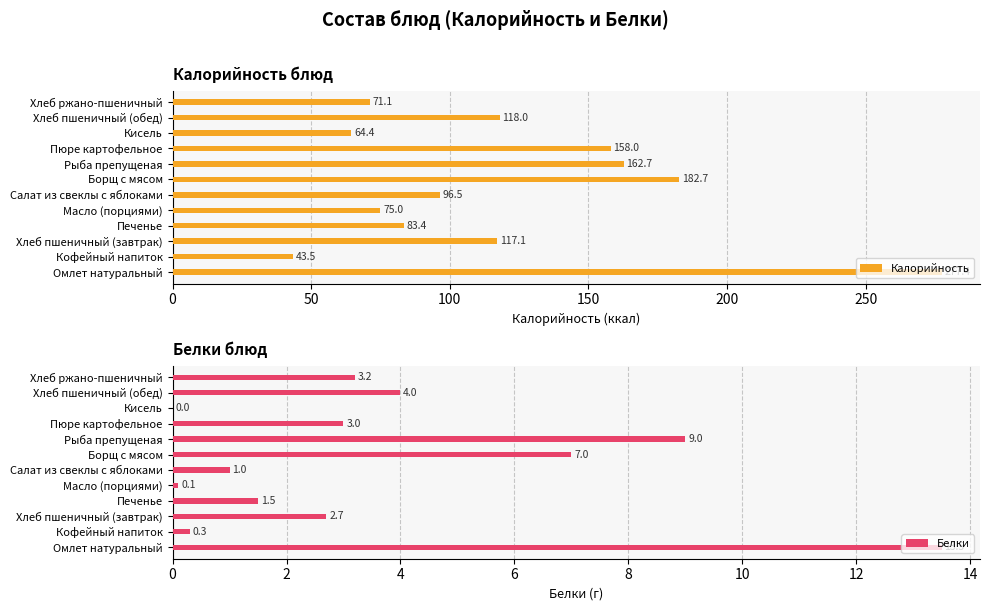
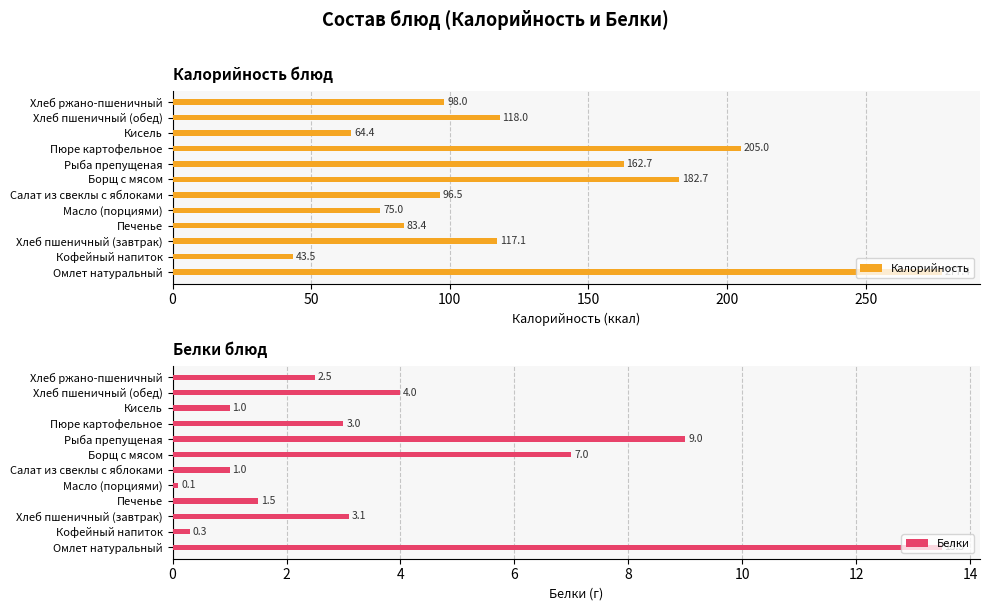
  {
    "Калорийность блюд": {
-     "Хлеб ржано-пшеничный": 71.1,
+     "Хлеб ржано-пшеничный": 98.0,
      "Хлеб пшеничный (обед)": 118.0,
      "Кисель": 64.4,
-     "Пюре картофельное": 158.0,
+     "Пюре картофельное": 205.0,
      "Рыба препущеная": 162.7,
      "Борщ с мясом": 182.7,
      "Салат из свеклы с яблоками": 96.5,
      "Масло (порциями)": 75.0,
      "Печенье": 83.4,
      "Хлеб пшеничный (завтрак)": 117.1,
      "Кофейный напиток": 43.5
    },
    "Белки блюд": {
-     "Хлеб ржано-пшеничный": 3.2,
+     "Хлеб ржано-пшеничный": 2.5,
      "Хлеб пшеничный (обед)": 4.0,
-     "Кисель": 0.0,
+     "Кисель": 1.0,
      "Пюре картофельное": 3.0,
      "Рыба препущеная": 9.0,
      "Борщ с мясом": 7.0,
      "Салат из свеклы с яблоками": 1.0,
      "Масло (порциями)": 0.1,
      "Печенье": 1.5,
-     "Хлеб пшеничный (завтрак)": 2.7,
+     "Хлеб пшеничный (завтрак)": 3.1,
      "Кофейный напиток": 0.3
    }
  }
